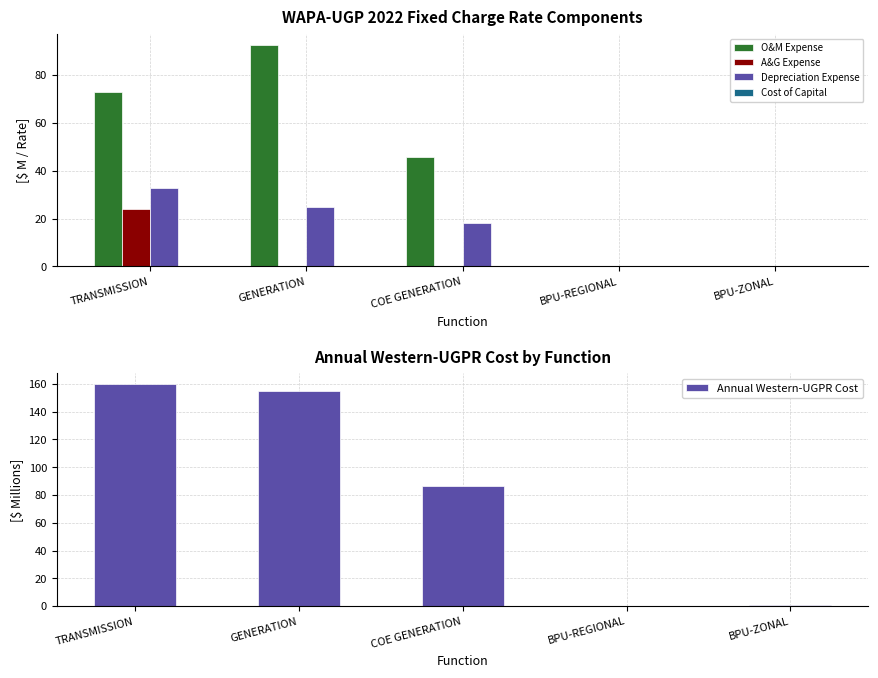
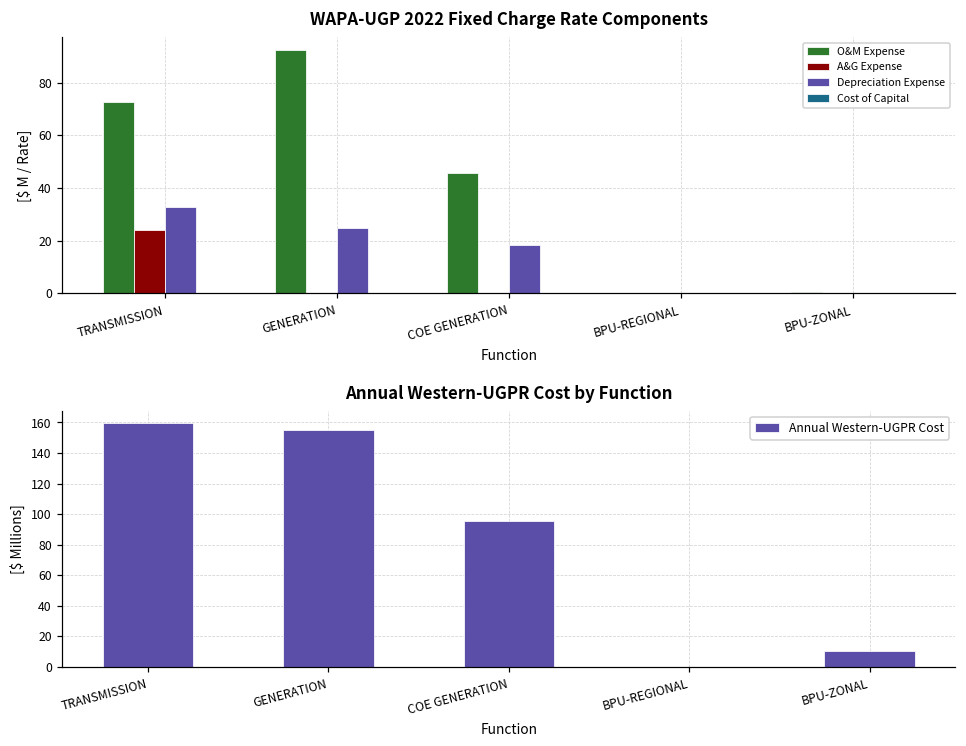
  {
    "WAPA-UGP 2022 Fixed Charge Rate Components": {
      "O&M Expense": {
        "TRANSMISSION": 73,
        "GENERATION": 93,
        "COE GENERATION": 46
      },
      "A&G Expense": {
        "TRANSMISSION": 24,
        "COE GENERATION": 0
      },
      "Depreciation Expense": {
        "TRANSMISSION": 33,
        "GENERATION": 25,
        "COE GENERATION": 18
      }
    },
    "Annual Western-UGPR Cost by Function": {
      "TRANSMISSION": 160,
      "GENERATION": 155,
-     "COE GENERATION": 86,
-     "BPU-ZONAL": 1
+     "COE GENERATION": 95,
+     "BPU-ZONAL": 11
    }
  }
